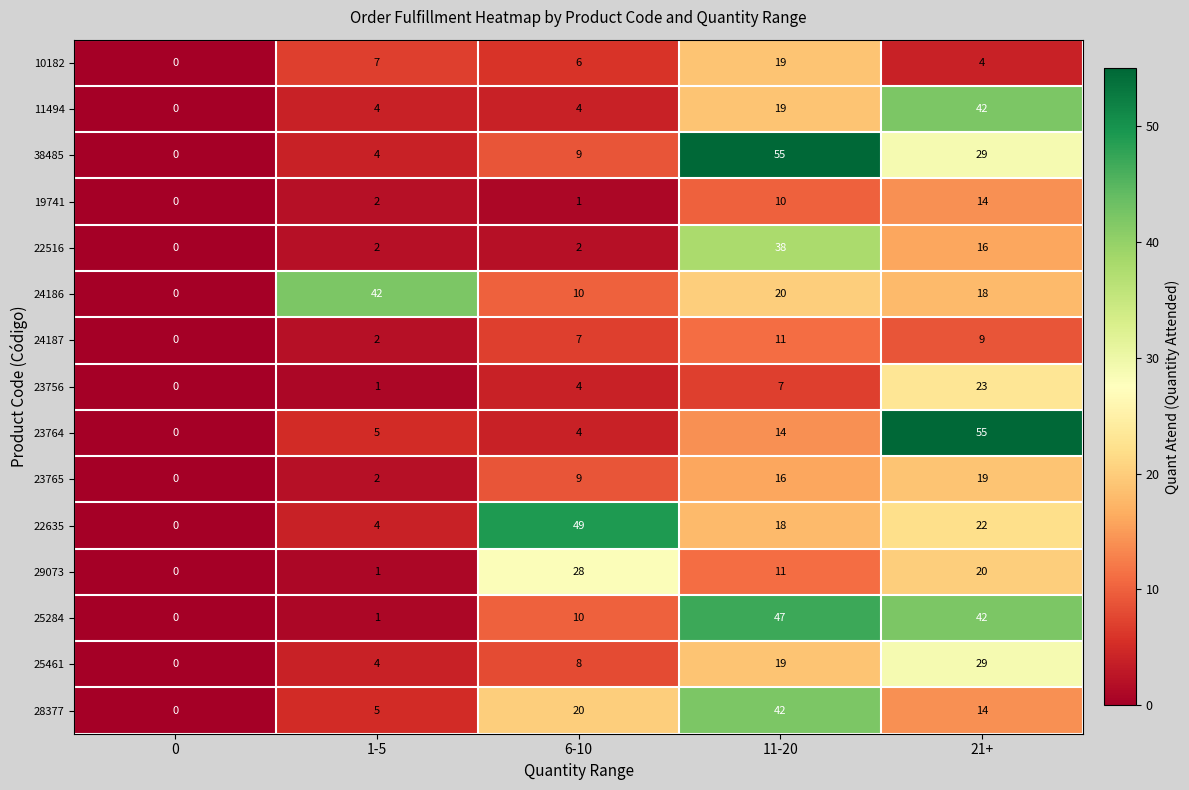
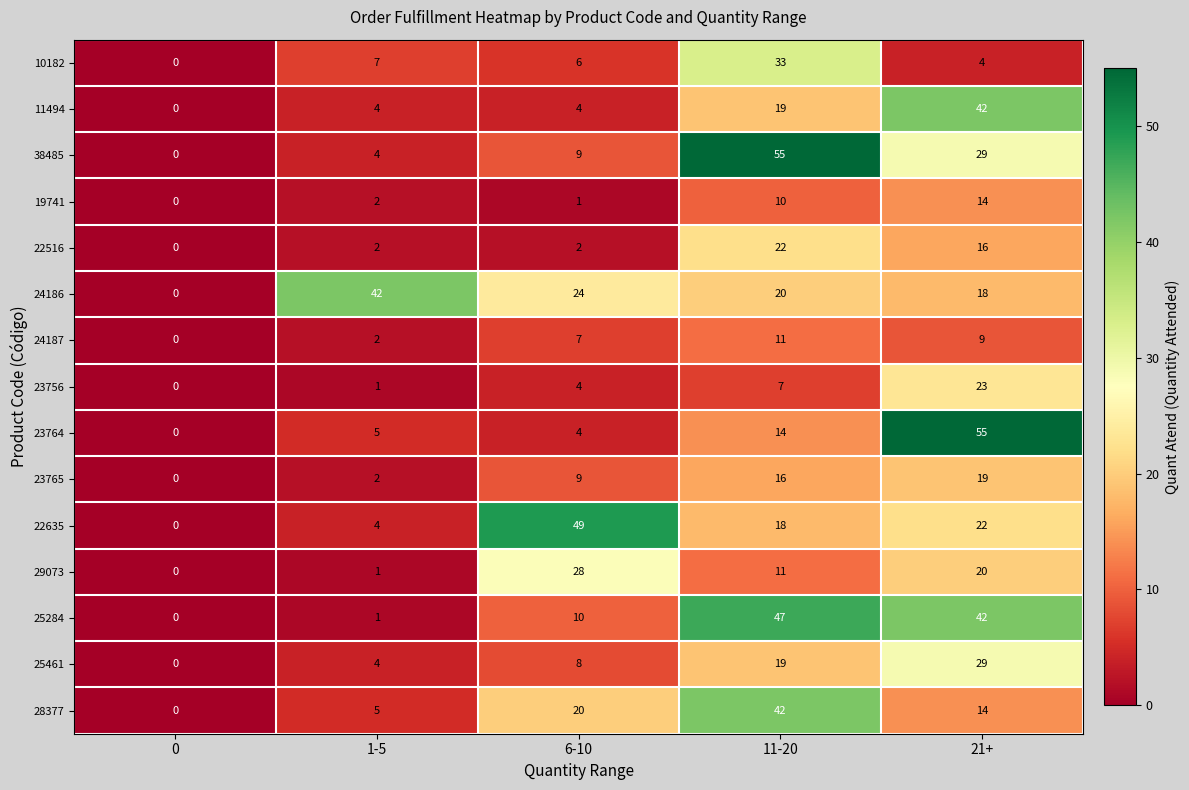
  {
    "10182": {
      "0": 0,
      "1-5": 7,
      "6-10": 6,
-     "11-20": 19,
+     "11-20": 33,
      "21+": 4
    },
    "11494": {
      "0": 0,
      "1-5": 4,
      "6-10": 4,
      "11-20": 19,
      "21+": 42
    },
    "38485": {
      "0": 0,
      "1-5": 4,
      "6-10": 9,
      "11-20": 55,
      "21+": 29
    },
    "19741": {
      "0": 0,
      "1-5": 2,
      "6-10": 1,
      "11-20": 10,
      "21+": 14
    },
    "22516": {
      "0": 0,
      "1-5": 2,
      "6-10": 2,
-     "11-20": 38,
+     "11-20": 22,
      "21+": 16
    },
    "24186": {
      "0": 0,
      "1-5": 42,
-     "6-10": 10,
+     "6-10": 24,
      "11-20": 20,
      "21+": 18
    },
    "24187": {
      "0": 0,
      "1-5": 2,
      "6-10": 7,
      "11-20": 11,
      "21+": 9
    },
    "23756": {
      "0": 0,
      "1-5": 1,
      "6-10": 4,
      "11-20": 7,
      "21+": 23
    },
    "23764": {
      "0": 0,
      "1-5": 5,
      "6-10": 4,
      "11-20": 14,
      "21+": 55
    },
    "23765": {
      "0": 0,
      "1-5": 2,
      "6-10": 9,
      "11-20": 16,
      "21+": 19
    },
    "22635": {
      "0": 0,
      "1-5": 4,
      "6-10": 49,
      "11-20": 18,
      "21+": 22
    },
    "29073": {
      "0": 0,
      "1-5": 1,
      "6-10": 28,
      "11-20": 11,
      "21+": 20
    },
    "25284": {
      "0": 0,
      "1-5": 1,
      "6-10": 10,
      "11-20": 47,
      "21+": 42
    },
    "25461": {
      "0": 0,
      "1-5": 4,
      "6-10": 8,
      "11-20": 19,
      "21+": 29
    },
    "28377": {
      "0": 0,
      "1-5": 5,
      "6-10": 20,
      "11-20": 42,
      "21+": 14
    }
  }
